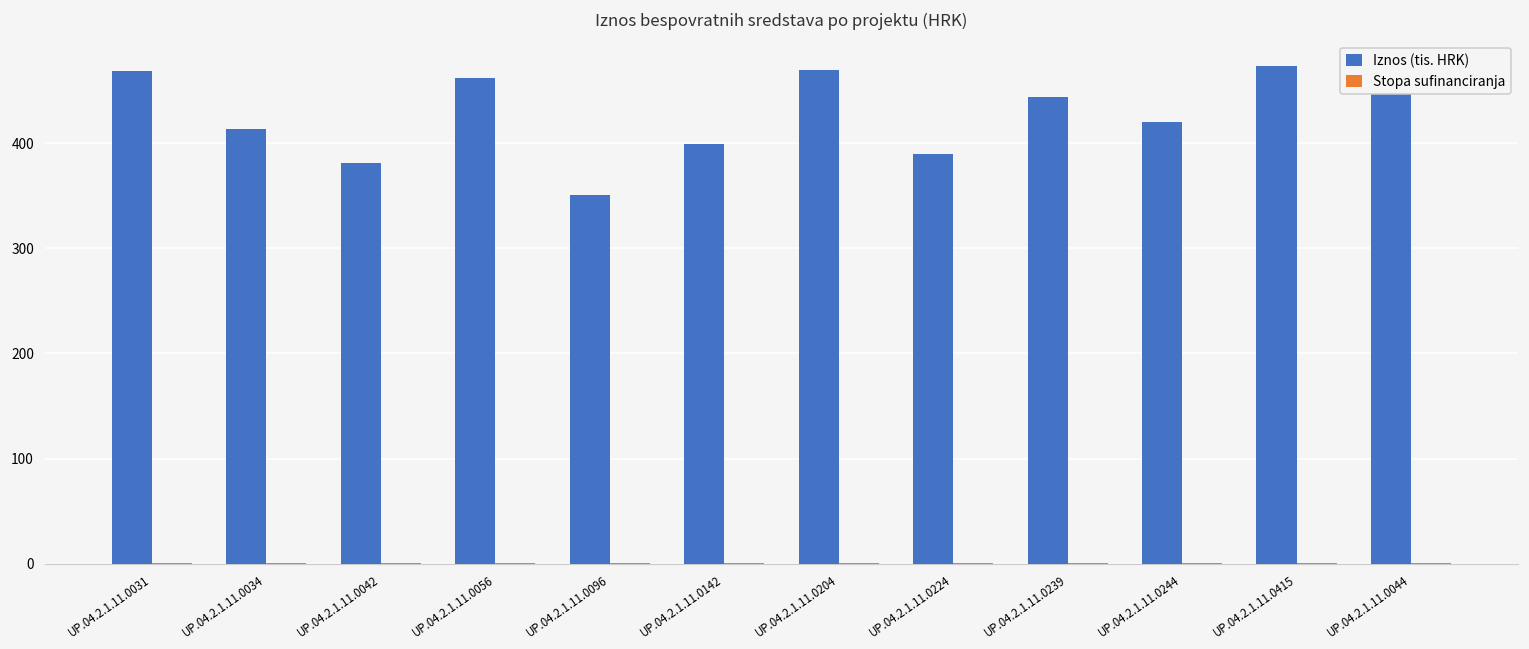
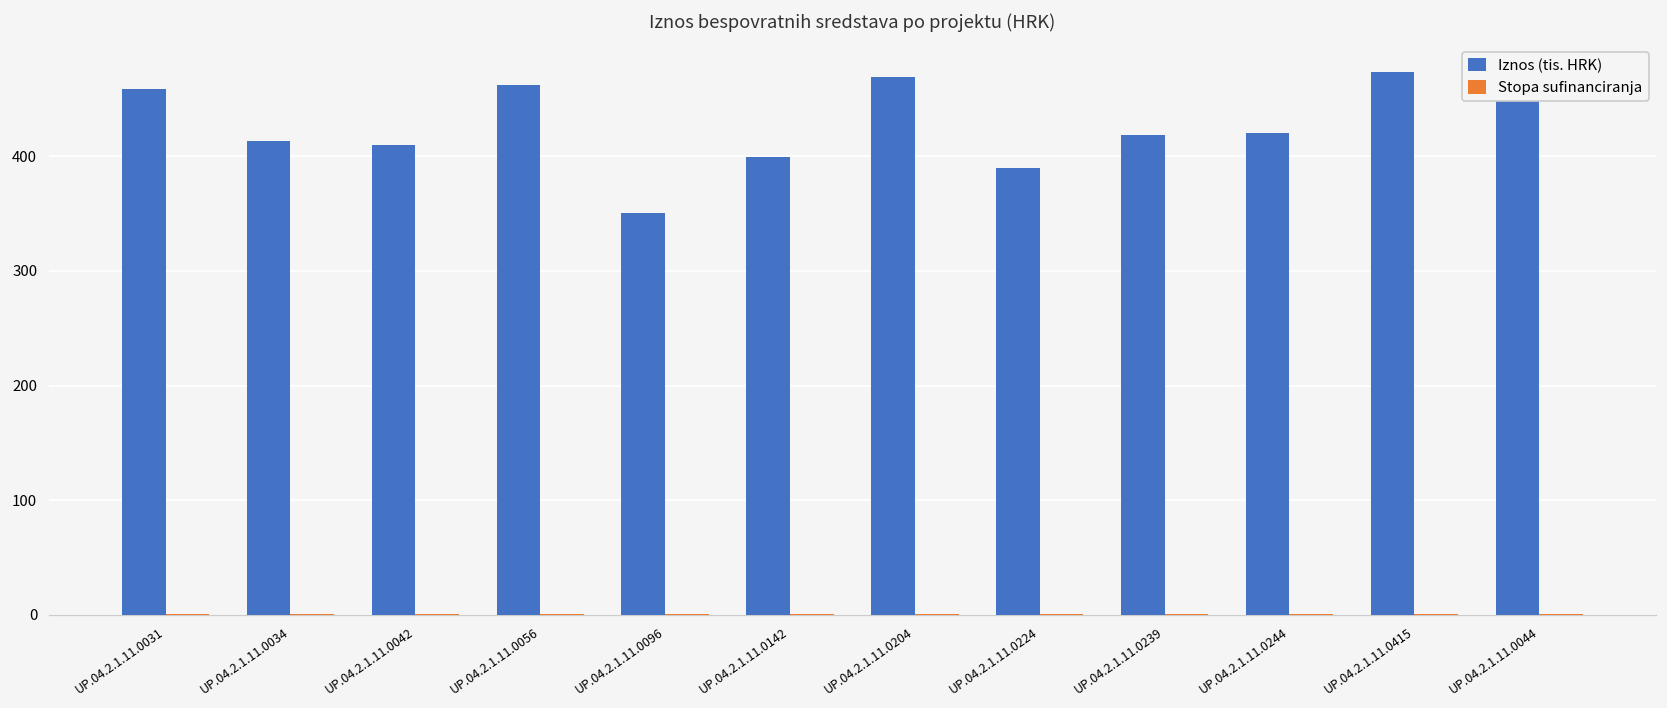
  {
    "Iznos (tis. HRK)": {
-     "UP.04.2.1.11.0031": 470,
+     "UP.04.2.1.11.0031": 460,
      "UP.04.2.1.11.0034": 410,
-     "UP.04.2.1.11.0042": 380,
+     "UP.04.2.1.11.0042": 410,
      "UP.04.2.1.11.0056": 460,
      "UP.04.2.1.11.0096": 350,
      "UP.04.2.1.11.0142": 400,
      "UP.04.2.1.11.0204": 470,
      "UP.04.2.1.11.0224": 390,
-     "UP.04.2.1.11.0239": 440,
+     "UP.04.2.1.11.0239": 420,
      "UP.04.2.1.11.0244": 420,
      "UP.04.2.1.11.0415": 470
    }
  }
